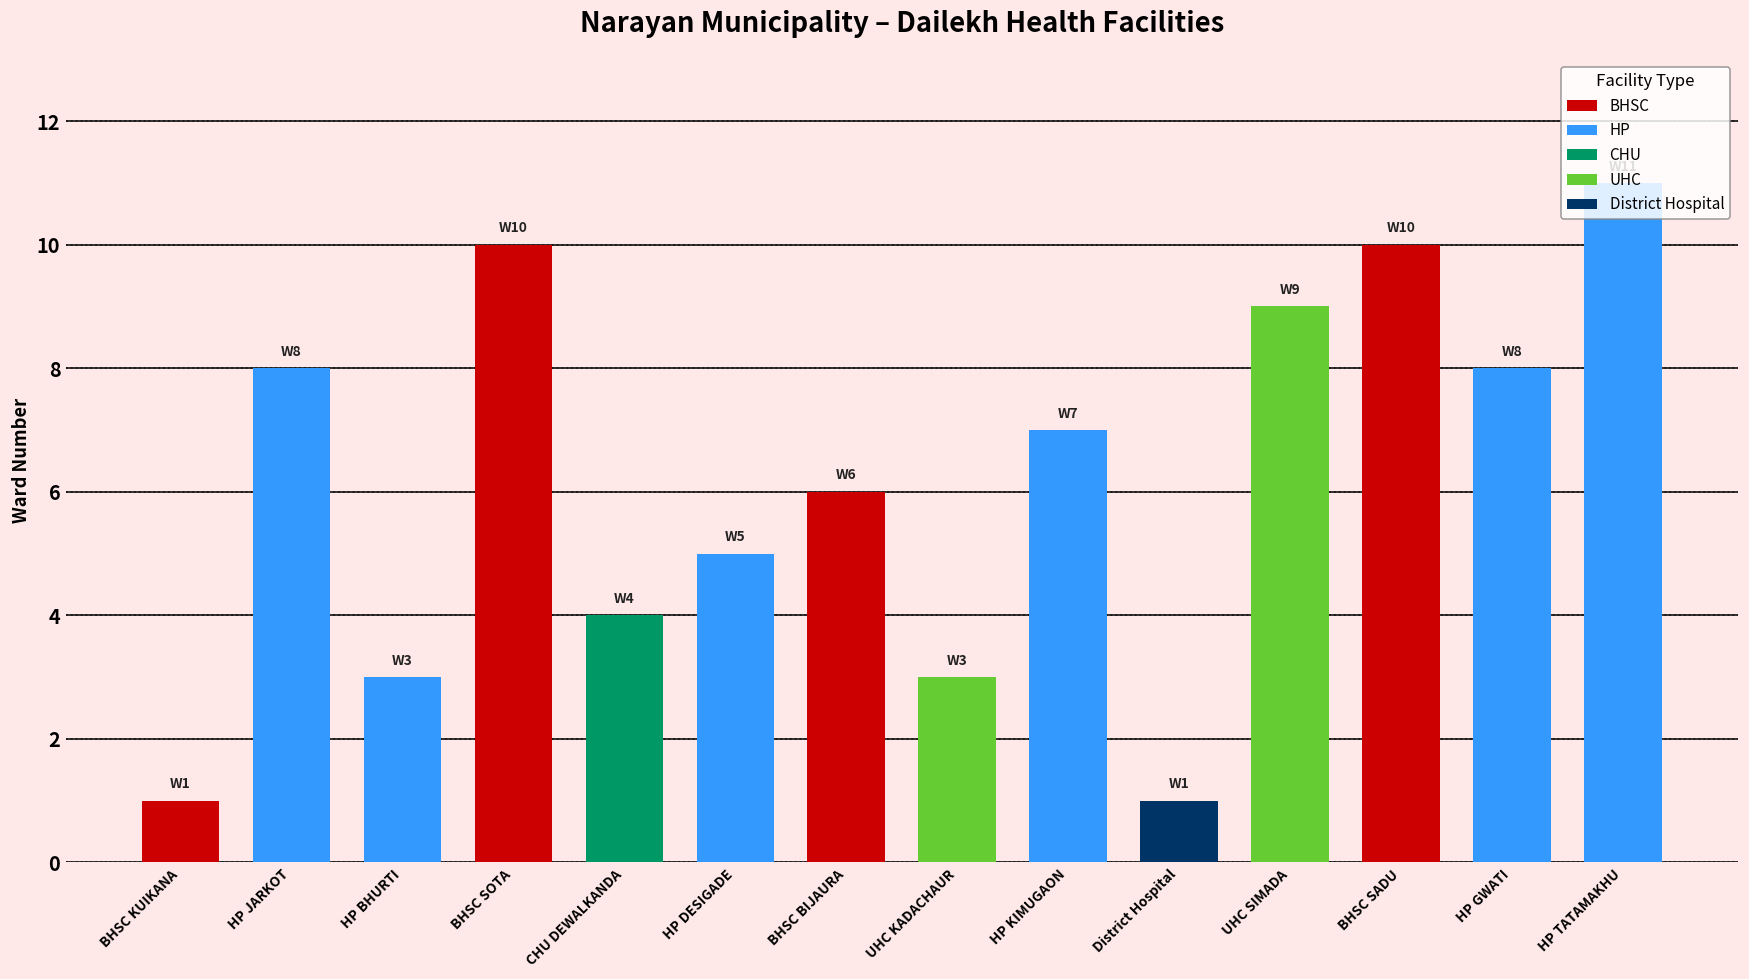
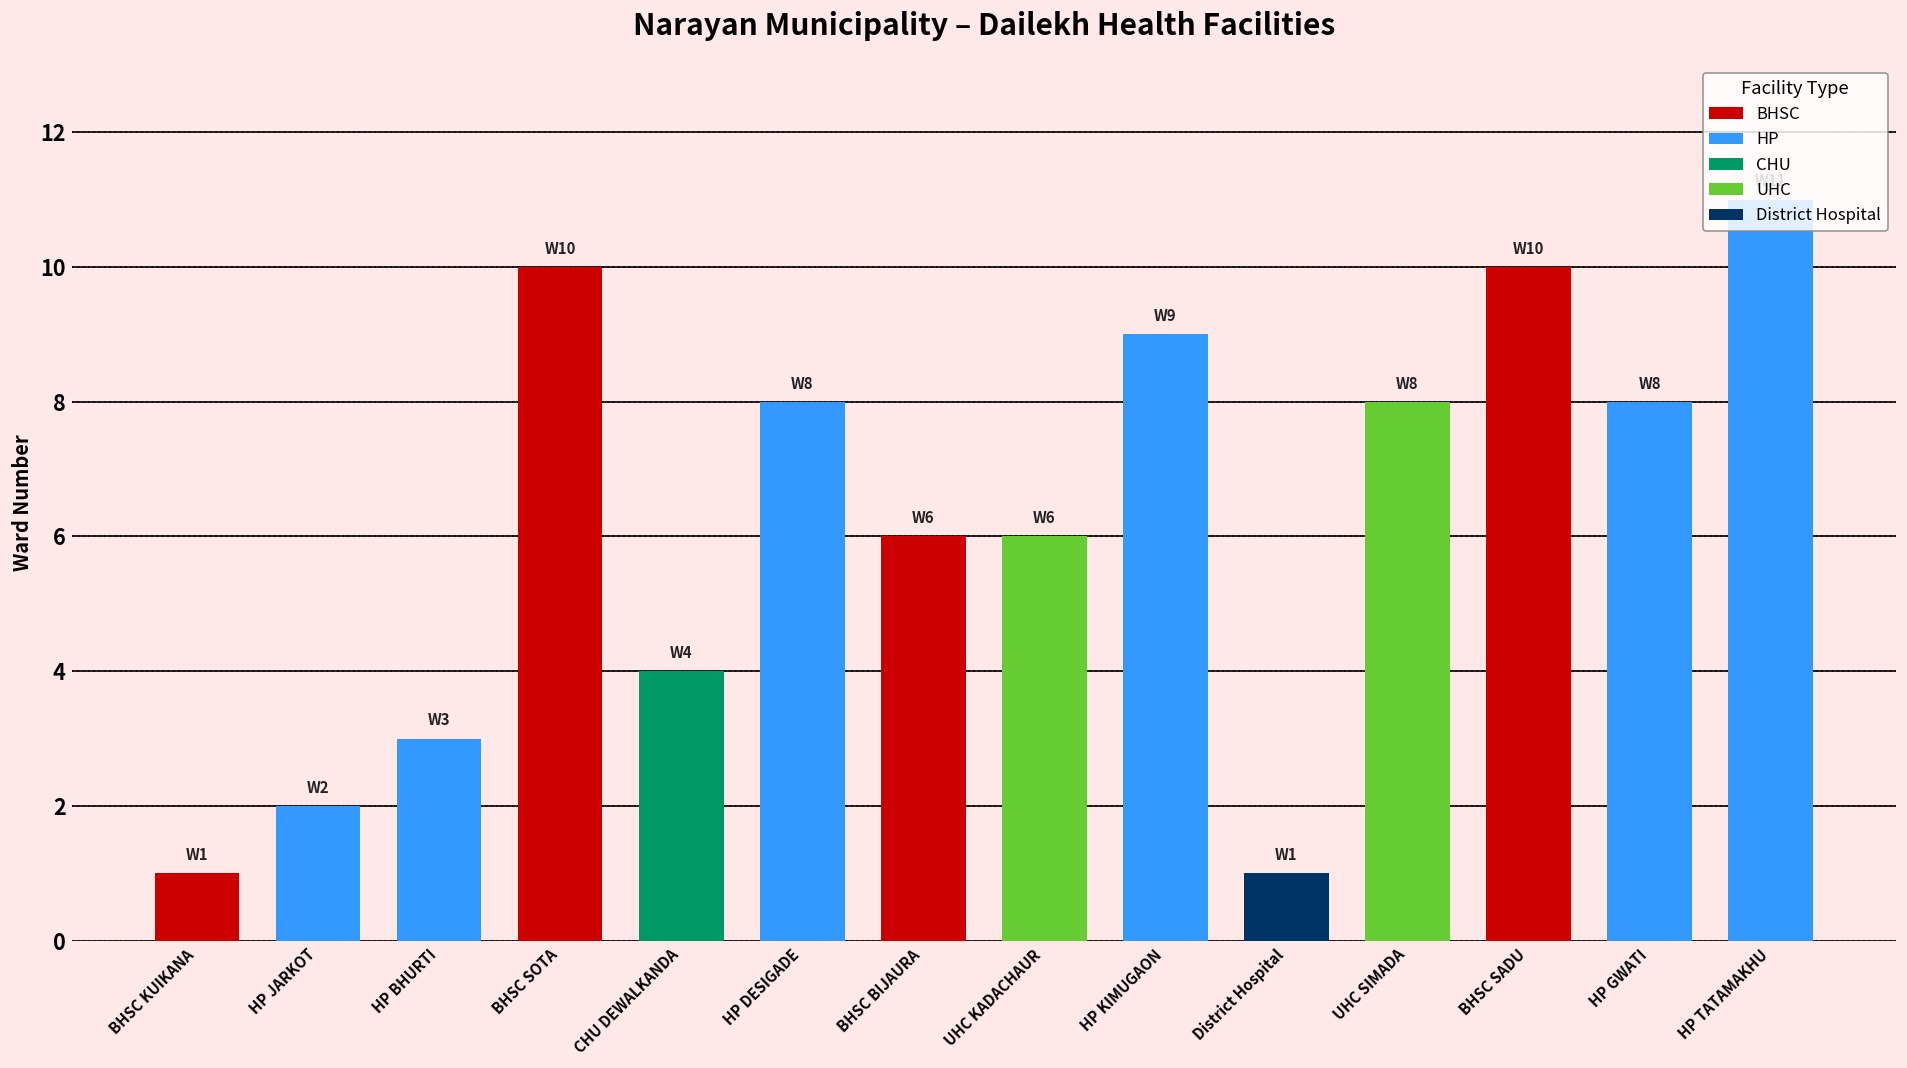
  {
-   "HP JARKOT": 8,
-   "HP DESIGADE": 5,
-   "UHC KADACHAUR": 3,
-   "HP KIMUGAON": 7,
-   "UHC SIMADA": 9
+   "HP JARKOT": 2,
+   "HP DESIGADE": 8,
+   "UHC KADACHAUR": 6,
+   "HP KIMUGAON": 9,
+   "UHC SIMADA": 8
  }
